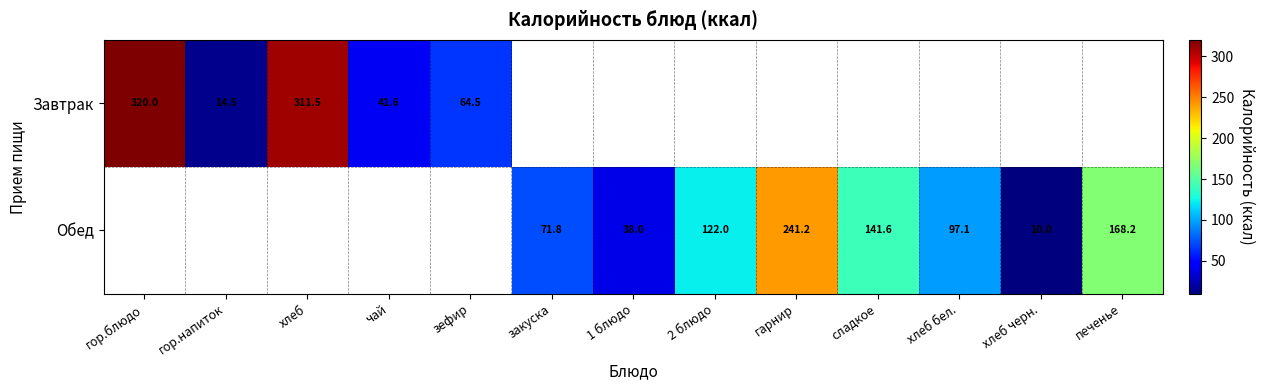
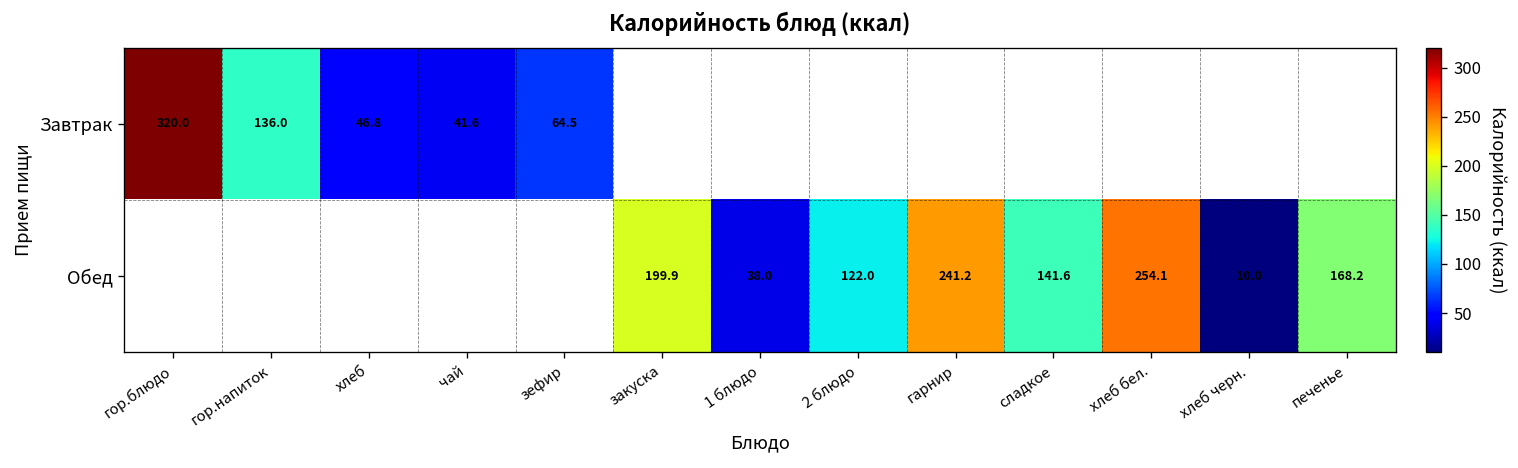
  {
    "Завтрак": {
      "гор.блюдо": 320.0,
-     "гор.напиток": 14.5,
-     "хлеб": 311.5,
+     "гор.напиток": 136.0,
+     "хлеб": 46.8,
      "чай": 41.6,
      "зефир": 64.5
    },
    "Обед": {
-     "закуска": 71.8,
+     "закуска": 199.9,
      "1 блюдо": 38.0,
      "2 блюдо": 122.0,
      "гарнир": 241.2,
      "сладкое": 141.6,
-     "хлеб бел.": 97.1,
+     "хлеб бел.": 254.1,
      "хлеб черн.": 10.0,
      "печенье": 168.2
    }
  }
